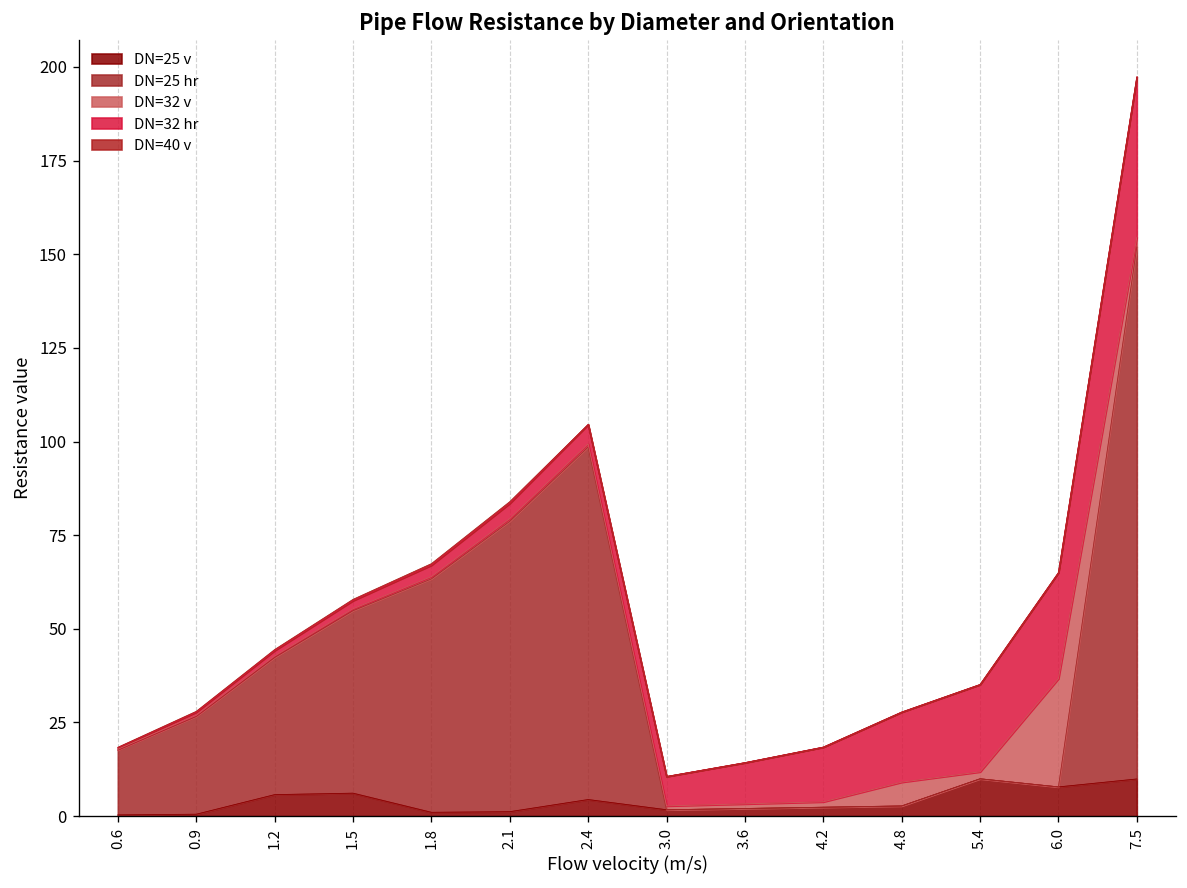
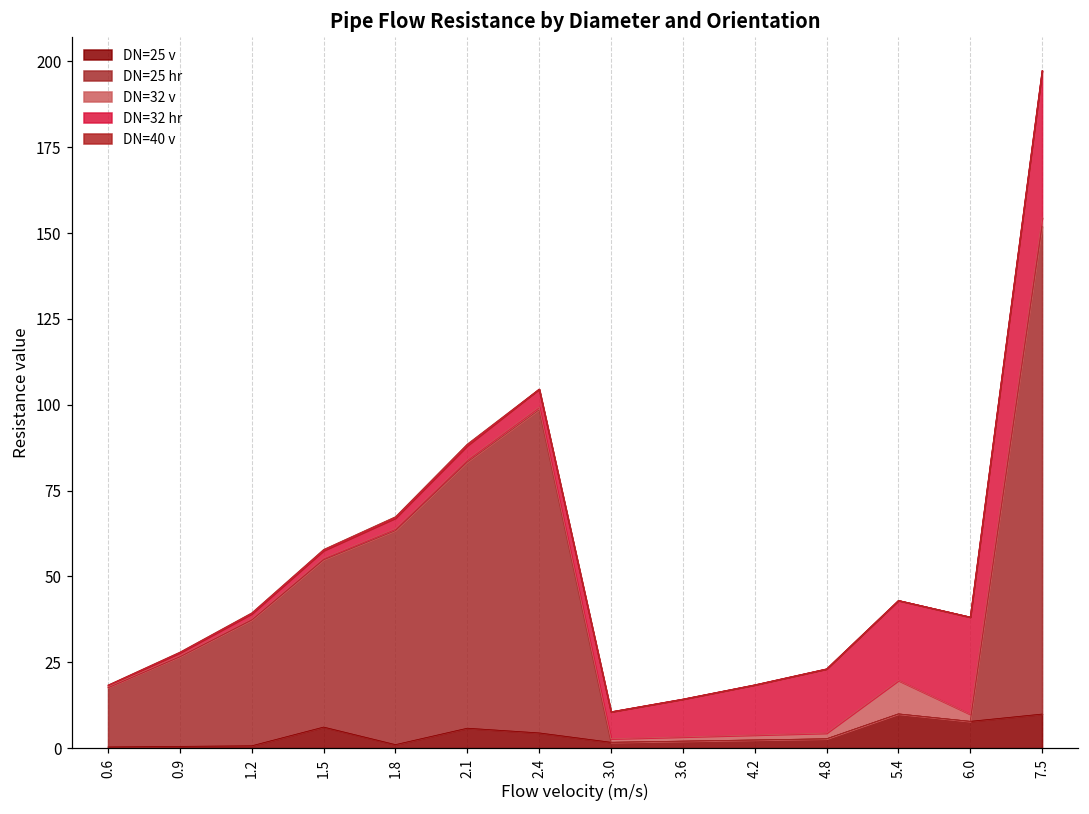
  {
    "DN=25 v": {
      "0.6": 0,
      "0.9": 1,
-     "1.2": 6,
+     "1.2": 1,
      "1.5": 6,
      "1.8": 1,
-     "2.1": 1,
+     "2.1": 6,
      "2.4": 4,
      "7.5": 10
    },
    "DN=32 v": {
      "2.4": 1,
      "3.0": 1,
      "3.6": 1,
      "4.2": 1,
-     "4.8": 6,
-     "5.4": 2,
-     "6.0": 29,
+     "4.8": 2,
+     "5.4": 10,
+     "6.0": 2,
      "7.5": 3
    }
  }
